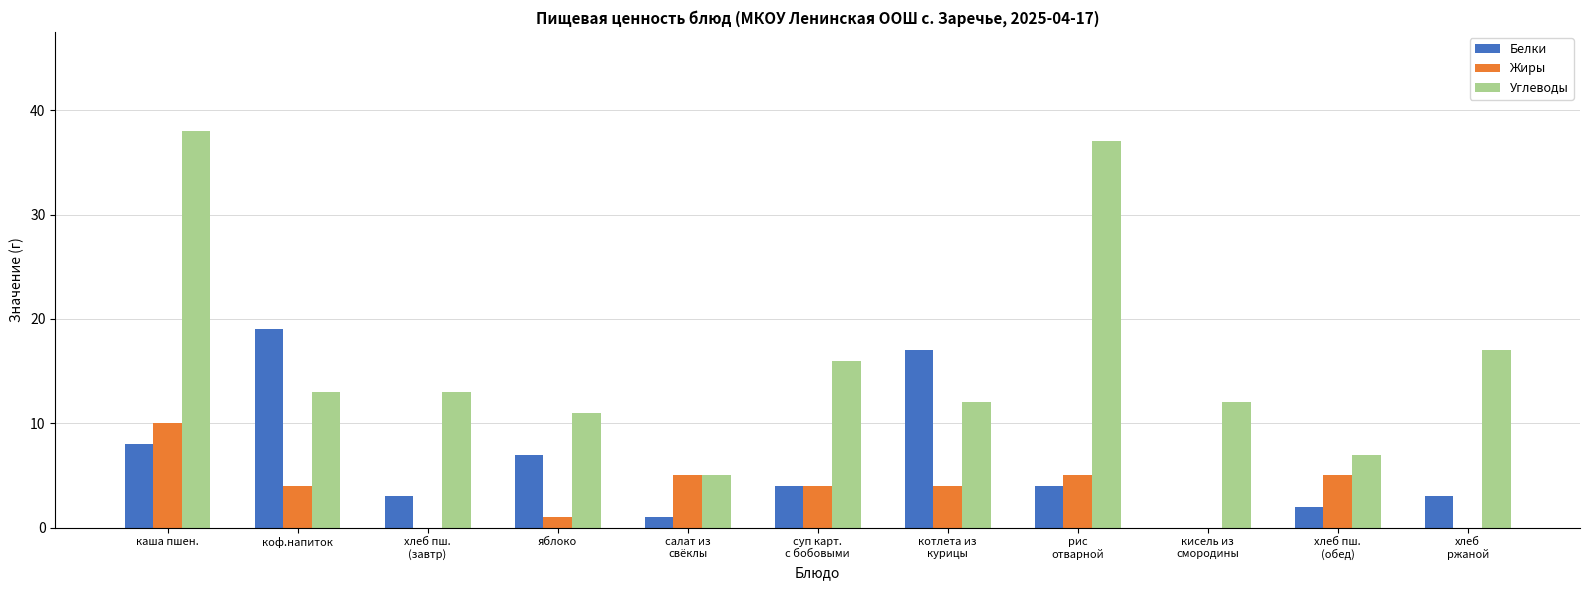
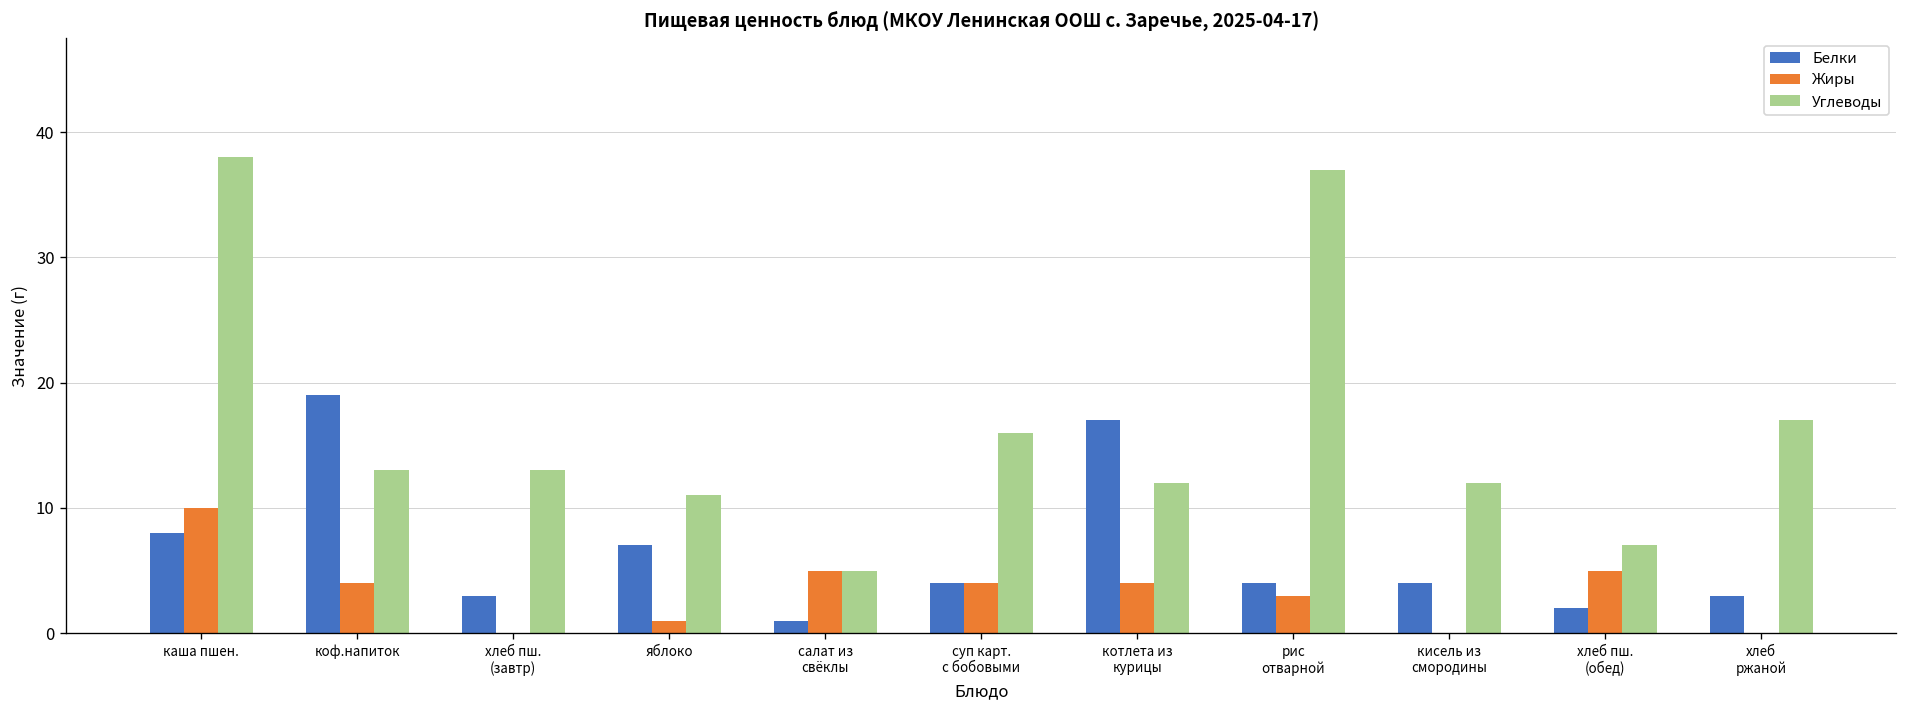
  {
    "Белки": {
      "каша пшен.": 8,
      "коф.напиток": 19,
      "хлеб пш. (завтр)": 3,
      "яблоко": 7,
      "салат из свёклы": 1,
      "суп карт. с бобовыми": 4,
      "котлета из курицы": 17,
      "рис отварной": 4,
-     "кисель из смородины": 0,
+     "кисель из смородины": 4,
      "хлеб пш. (обед)": 2,
      "хлеб ржаной": 3
    },
    "Жиры": {
      "каша пшен.": 10,
      "коф.напиток": 4,
      "хлеб пш. (завтр)": 0,
      "яблоко": 1,
      "салат из свёклы": 5,
      "суп карт. с бобовыми": 4,
      "котлета из курицы": 4,
-     "рис отварной": 5,
+     "рис отварной": 3,
      "кисель из смородины": 0,
      "хлеб пш. (обед)": 5,
      "хлеб ржаной": 0
    },
    "Углеводы": {
      "каша пшен.": 38,
      "коф.напиток": 13,
      "хлеб пш. (завтр)": 13,
      "яблоко": 11,
      "салат из свёклы": 5,
      "суп карт. с бобовыми": 16,
      "котлета из курицы": 12,
      "рис отварной": 37,
      "кисель из смородины": 12,
      "хлеб пш. (обед)": 7,
      "хлеб ржаной": 17
    }
  }
